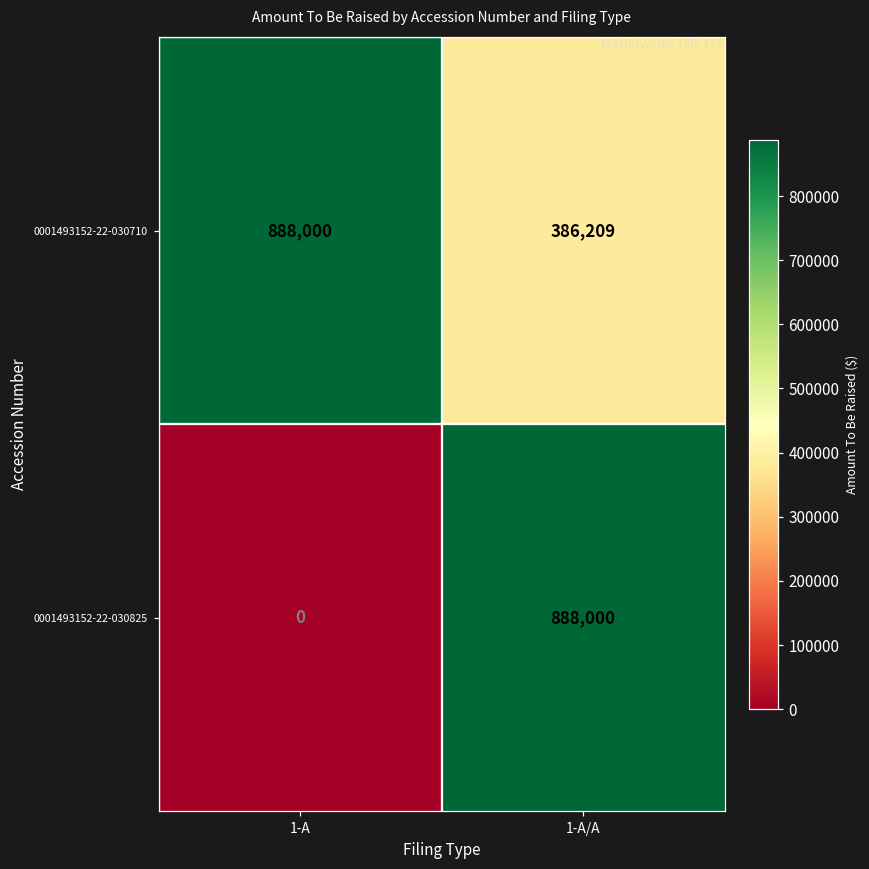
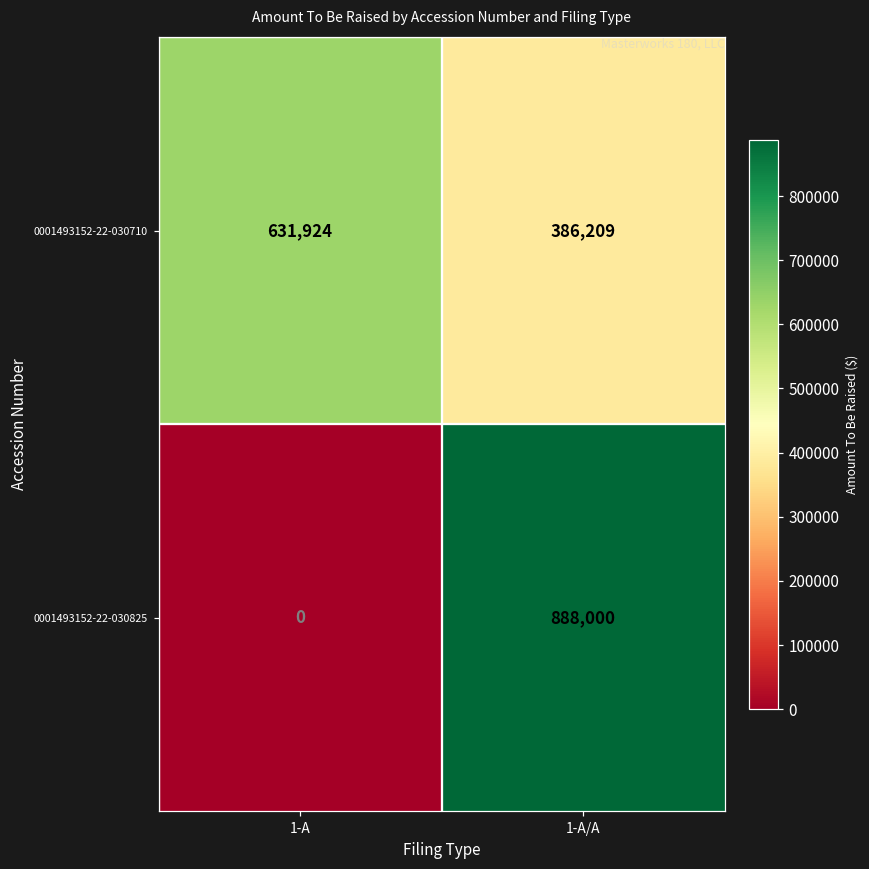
  {
    "0001493152-22-030710": {
-     "1-A": "888,000"
+     "1-A": "631,924"
    },
    "0001493152-22-030825": {
      "1-A": "0",
      "1-A/A": "888,000"
    }
  }
